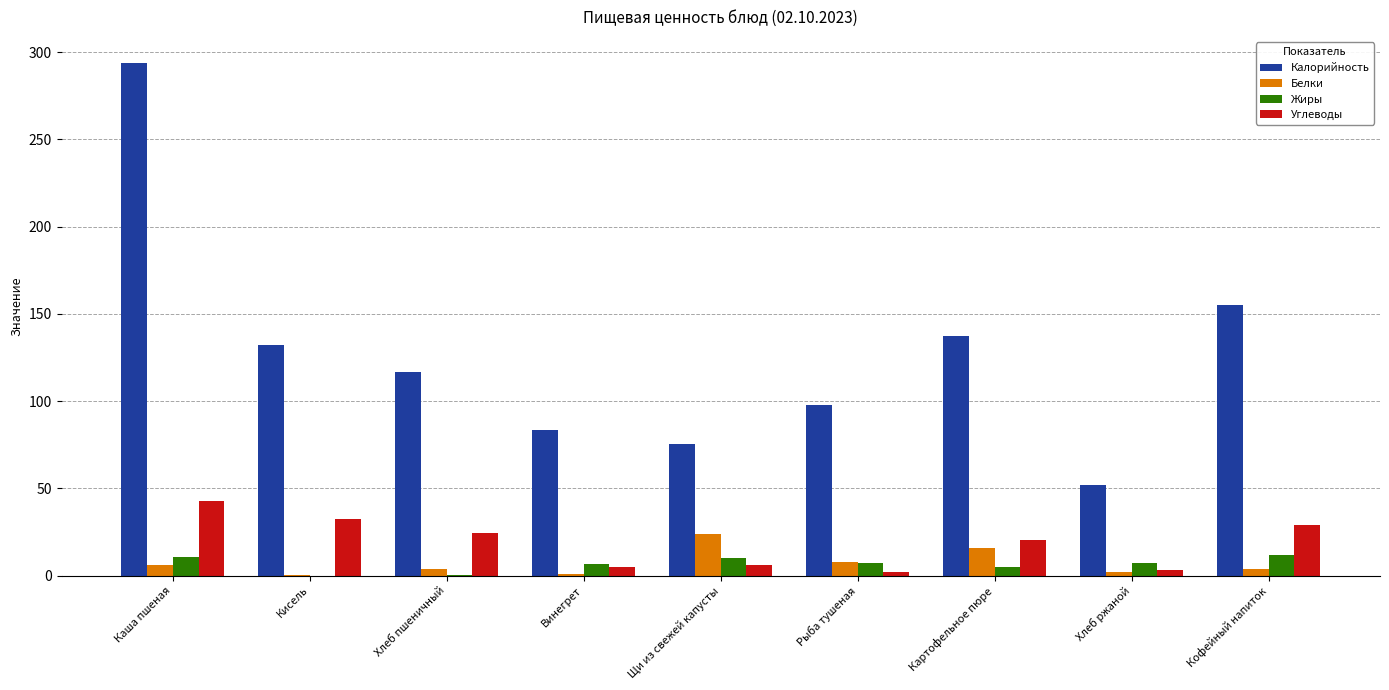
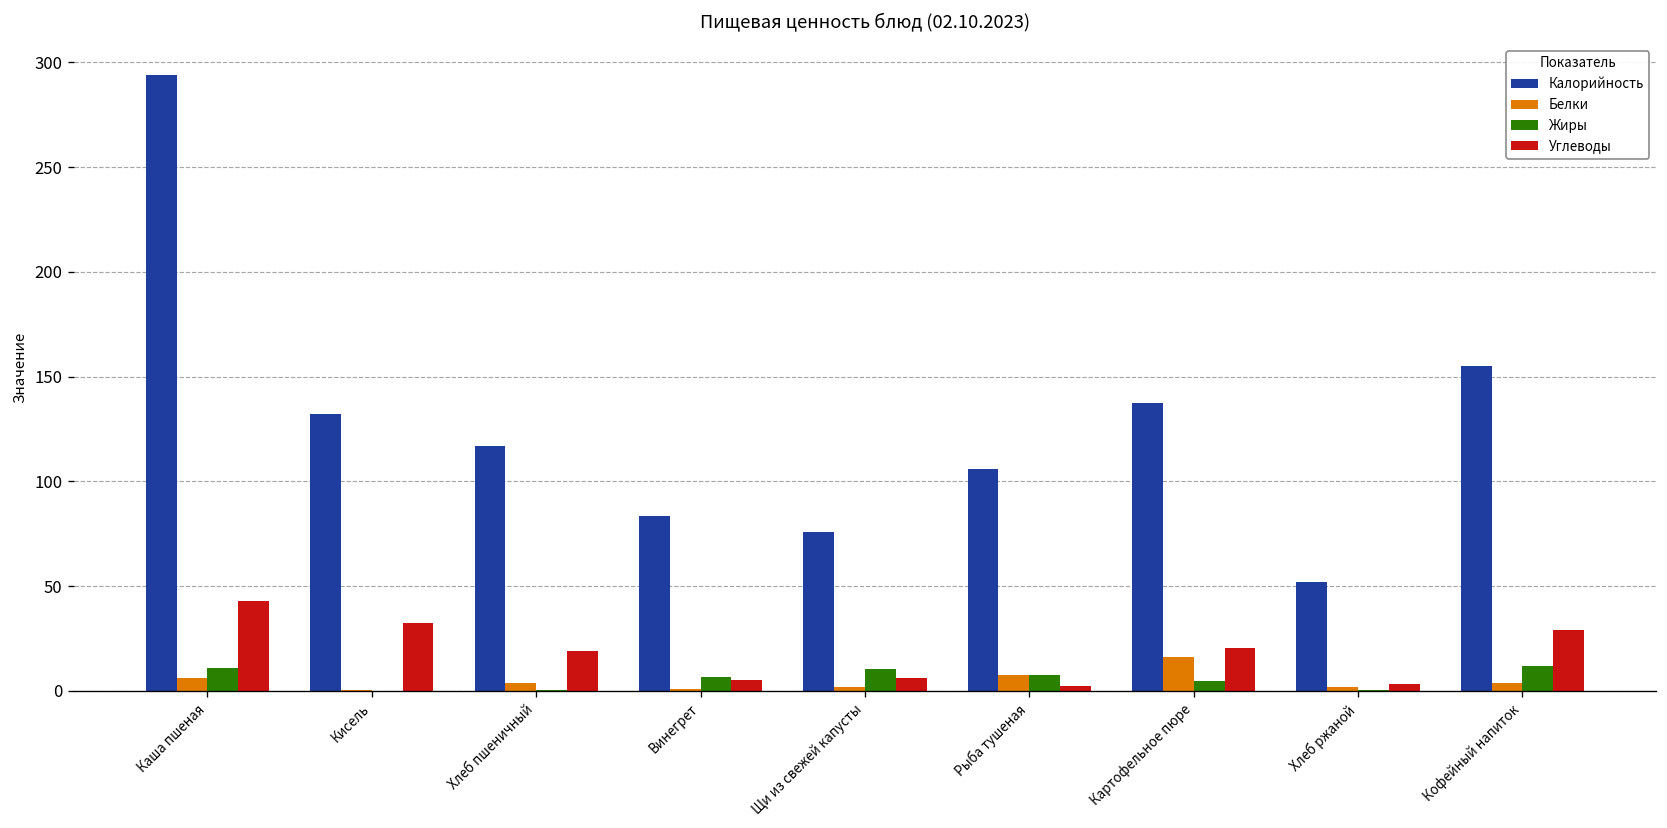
  {
    "Калорийность": {
      "Каша пшеная": 294,
      "Кисель": 132,
      "Хлеб пшеничный": 117,
      "Винегрет": 83,
      "Щи из свежей капусты": 76,
-     "Рыба тушеная": 98,
+     "Рыба тушеная": 106,
      "Картофельное пюре": 137,
      "Хлеб ржаной": 52,
      "Кофейный напиток": 155
    },
    "Белки": {
      "Каша пшеная": 6,
      "Хлеб пшеничный": 4,
-     "Щи из свежей капусты": 24,
+     "Щи из свежей капусты": 2,
      "Рыба тушеная": 8,
      "Картофельное пюре": 16,
      "Хлеб ржаной": 2,
      "Кофейный напиток": 4
    },
    "Жиры": {
      "Каша пшеная": 11,
      "Кисель": 0,
      "Винегрет": 7,
      "Щи из свежей капусты": 10,
      "Рыба тушеная": 7,
      "Картофельное пюре": 5,
-     "Хлеб ржаной": 7,
+     "Хлеб ржаной": 0,
      "Кофейный напиток": 12
    },
    "Углеводы": {
      "Каша пшеная": 43,
      "Кисель": 33,
-     "Хлеб пшеничный": 24,
+     "Хлеб пшеничный": 19,
      "Винегрет": 5,
      "Щи из свежей капусты": 6,
      "Рыба тушеная": 2,
      "Картофельное пюре": 20,
      "Хлеб ржаной": 3,
      "Кофейный напиток": 29
    }
  }
